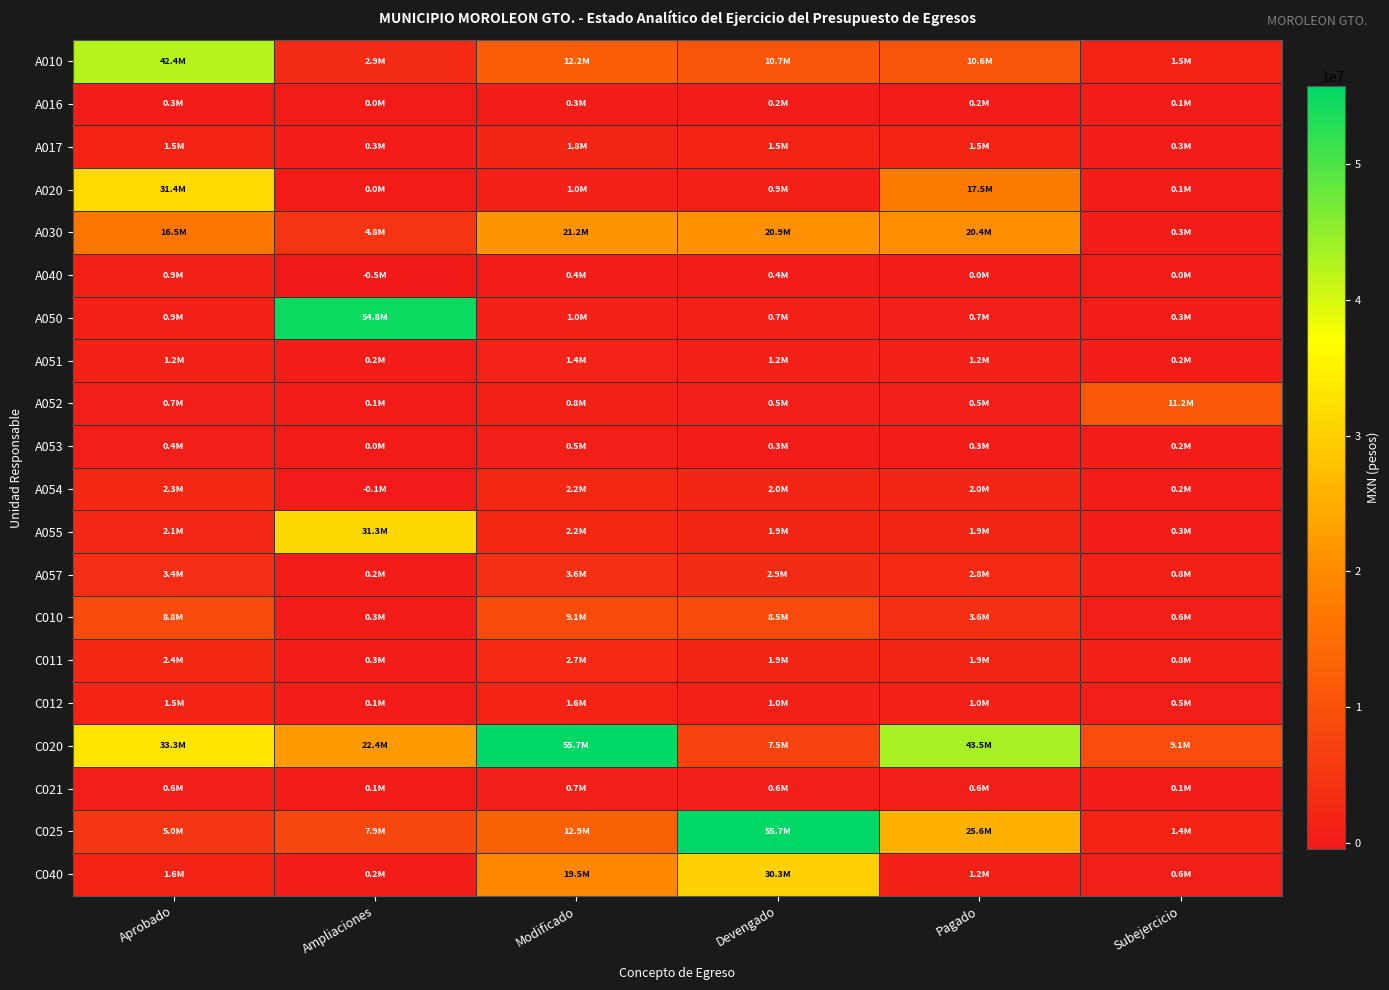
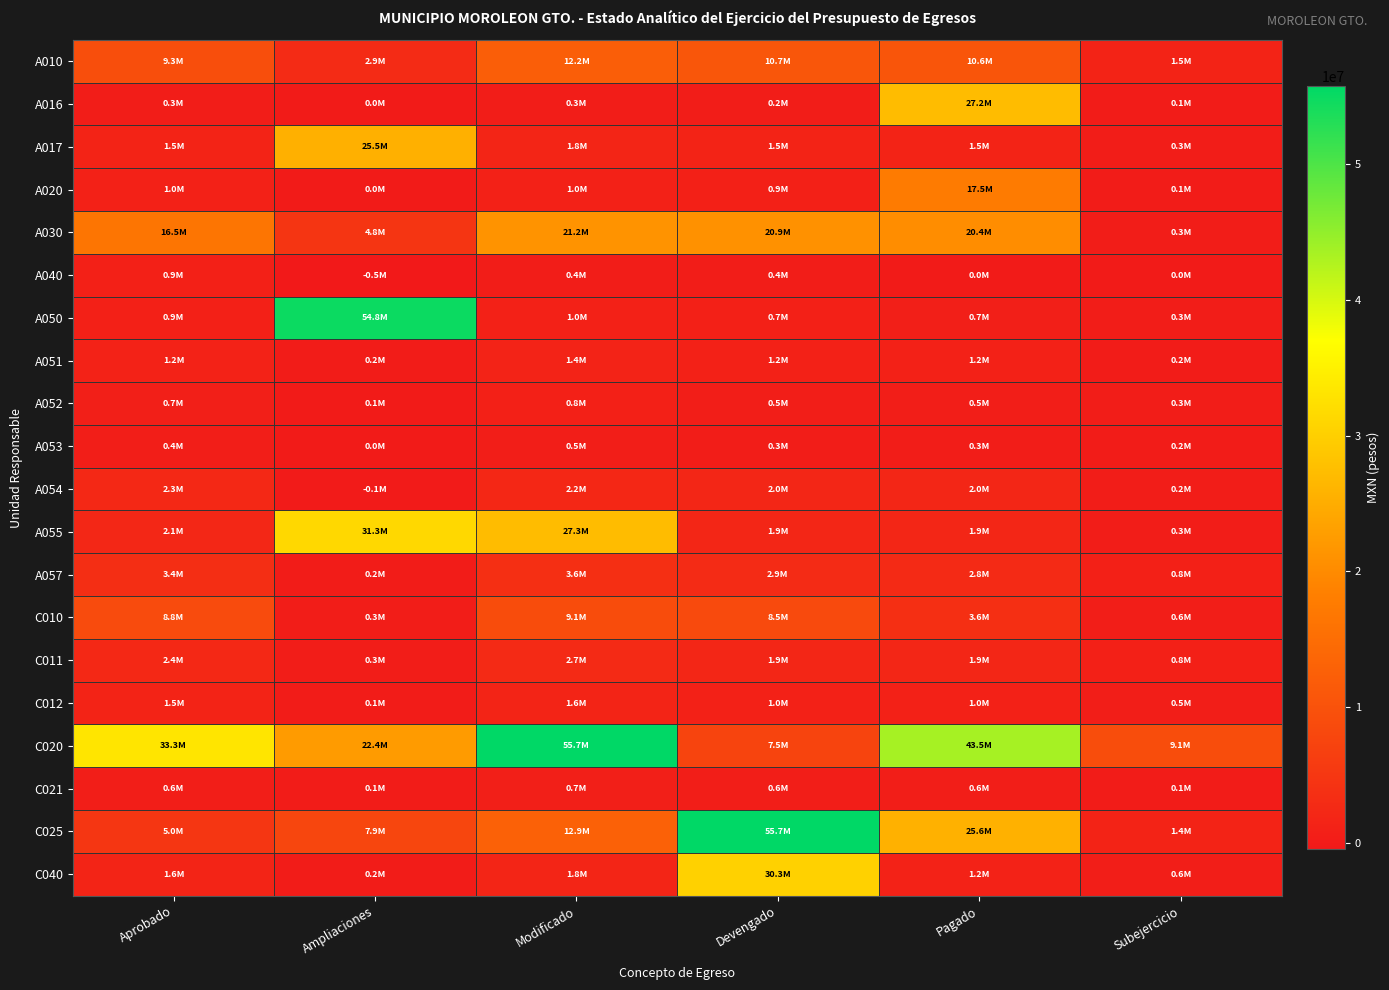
  {
    "A010": {
-     "Aprobado": "42.4M",
+     "Aprobado": "9.3M",
      "Ampliaciones": "2.9M",
      "Modificado": "12.2M",
      "Devengado": "10.7M",
      "Pagado": "10.6M",
      "Subejercicio": "1.5M"
    },
    "A016": {
      "Aprobado": "0.3M",
      "Ampliaciones": "0.0M",
      "Modificado": "0.3M",
      "Devengado": "0.2M",
-     "Pagado": "0.2M",
+     "Pagado": "27.2M",
      "Subejercicio": "0.1M"
    },
    "A017": {
      "Aprobado": "1.5M",
-     "Ampliaciones": "0.3M",
+     "Ampliaciones": "25.5M",
      "Modificado": "1.8M",
      "Devengado": "1.5M",
      "Pagado": "1.5M",
      "Subejercicio": "0.3M"
    },
    "A020": {
-     "Aprobado": "31.4M",
+     "Aprobado": "1.0M",
      "Ampliaciones": "0.0M",
      "Modificado": "1.0M",
      "Devengado": "0.9M",
      "Pagado": "17.5M",
      "Subejercicio": "0.1M"
    },
    "A030": {
      "Aprobado": "16.5M",
      "Ampliaciones": "4.8M",
      "Modificado": "21.2M",
      "Devengado": "20.9M",
      "Pagado": "20.4M",
      "Subejercicio": "0.3M"
    },
    "A040": {
      "Aprobado": "0.9M",
      "Ampliaciones": "-0.5M",
      "Modificado": "0.4M",
      "Devengado": "0.4M",
      "Pagado": "0.0M",
      "Subejercicio": "0.0M"
    },
    "A050": {
      "Aprobado": "0.9M",
      "Ampliaciones": "54.8M",
      "Modificado": "1.0M",
      "Devengado": "0.7M",
      "Pagado": "0.7M",
      "Subejercicio": "0.3M"
    },
    "A051": {
      "Aprobado": "1.2M",
      "Ampliaciones": "0.2M",
      "Modificado": "1.4M",
      "Devengado": "1.2M",
      "Pagado": "1.2M",
      "Subejercicio": "0.2M"
    },
    "A052": {
      "Aprobado": "0.7M",
      "Ampliaciones": "0.1M",
      "Modificado": "0.8M",
      "Devengado": "0.5M",
      "Pagado": "0.5M",
-     "Subejercicio": "11.2M"
+     "Subejercicio": "0.3M"
    },
    "A053": {
      "Aprobado": "0.4M",
      "Ampliaciones": "0.0M",
      "Modificado": "0.5M",
      "Devengado": "0.3M",
      "Pagado": "0.3M",
      "Subejercicio": "0.2M"
    },
    "A054": {
      "Aprobado": "2.3M",
      "Ampliaciones": "-0.1M",
      "Modificado": "2.2M",
      "Devengado": "2.0M",
      "Pagado": "2.0M",
      "Subejercicio": "0.2M"
    },
    "A055": {
      "Aprobado": "2.1M",
      "Ampliaciones": "31.3M",
-     "Modificado": "2.2M",
+     "Modificado": "27.3M",
      "Devengado": "1.9M",
      "Pagado": "1.9M",
      "Subejercicio": "0.3M"
    },
    "A057": {
      "Aprobado": "3.4M",
      "Ampliaciones": "0.2M",
      "Modificado": "3.6M",
      "Devengado": "2.9M",
      "Pagado": "2.8M",
      "Subejercicio": "0.8M"
    },
    "C010": {
      "Aprobado": "8.8M",
      "Ampliaciones": "0.3M",
      "Modificado": "9.1M",
      "Devengado": "8.5M",
      "Pagado": "3.6M",
      "Subejercicio": "0.6M"
    },
    "C011": {
      "Aprobado": "2.4M",
      "Ampliaciones": "0.3M",
      "Modificado": "2.7M",
      "Devengado": "1.9M",
      "Pagado": "1.9M",
      "Subejercicio": "0.8M"
    },
    "C012": {
      "Aprobado": "1.5M",
      "Ampliaciones": "0.1M",
      "Modificado": "1.6M",
      "Devengado": "1.0M",
      "Pagado": "1.0M",
      "Subejercicio": "0.5M"
    },
    "C020": {
      "Aprobado": "33.3M",
      "Ampliaciones": "22.4M",
      "Modificado": "55.7M",
      "Devengado": "7.5M",
      "Pagado": "43.5M",
      "Subejercicio": "9.1M"
    },
    "C021": {
      "Aprobado": "0.6M",
      "Ampliaciones": "0.1M",
      "Modificado": "0.7M",
      "Devengado": "0.6M",
      "Pagado": "0.6M",
      "Subejercicio": "0.1M"
    },
    "C025": {
      "Aprobado": "5.0M",
      "Ampliaciones": "7.9M",
      "Modificado": "12.9M",
      "Devengado": "55.7M",
      "Pagado": "25.6M",
      "Subejercicio": "1.4M"
    },
    "C040": {
      "Aprobado": "1.6M",
      "Ampliaciones": "0.2M",
-     "Modificado": "19.5M",
+     "Modificado": "1.8M",
      "Devengado": "30.3M",
      "Pagado": "1.2M",
      "Subejercicio": "0.6M"
    }
  }
